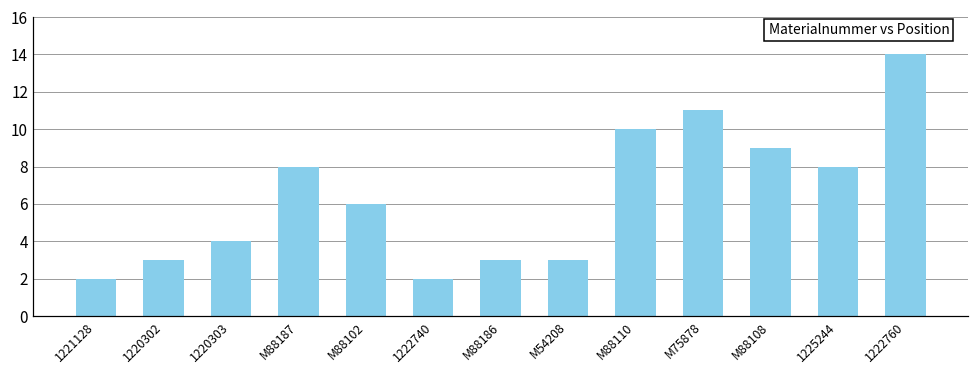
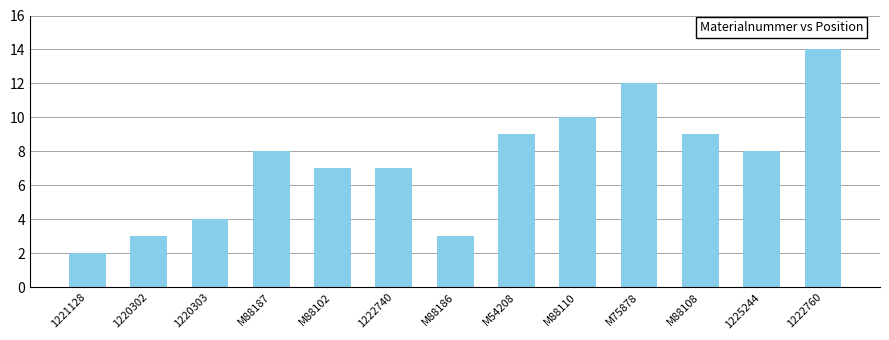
  {
    "1221128": 2,
    "1220302": 3,
    "1220303": 4,
    "M88187": 8,
-   "M88102": 6,
-   "1222740": 2,
+   "M88102": 7,
+   "1222740": 7,
    "M88186": 3,
-   "M54208": 3,
+   "M54208": 9,
    "M88110": 10,
-   "M75878": 11,
+   "M75878": 12,
    "M88108": 9,
    "1225244": 8,
    "1222760": 14
  }
